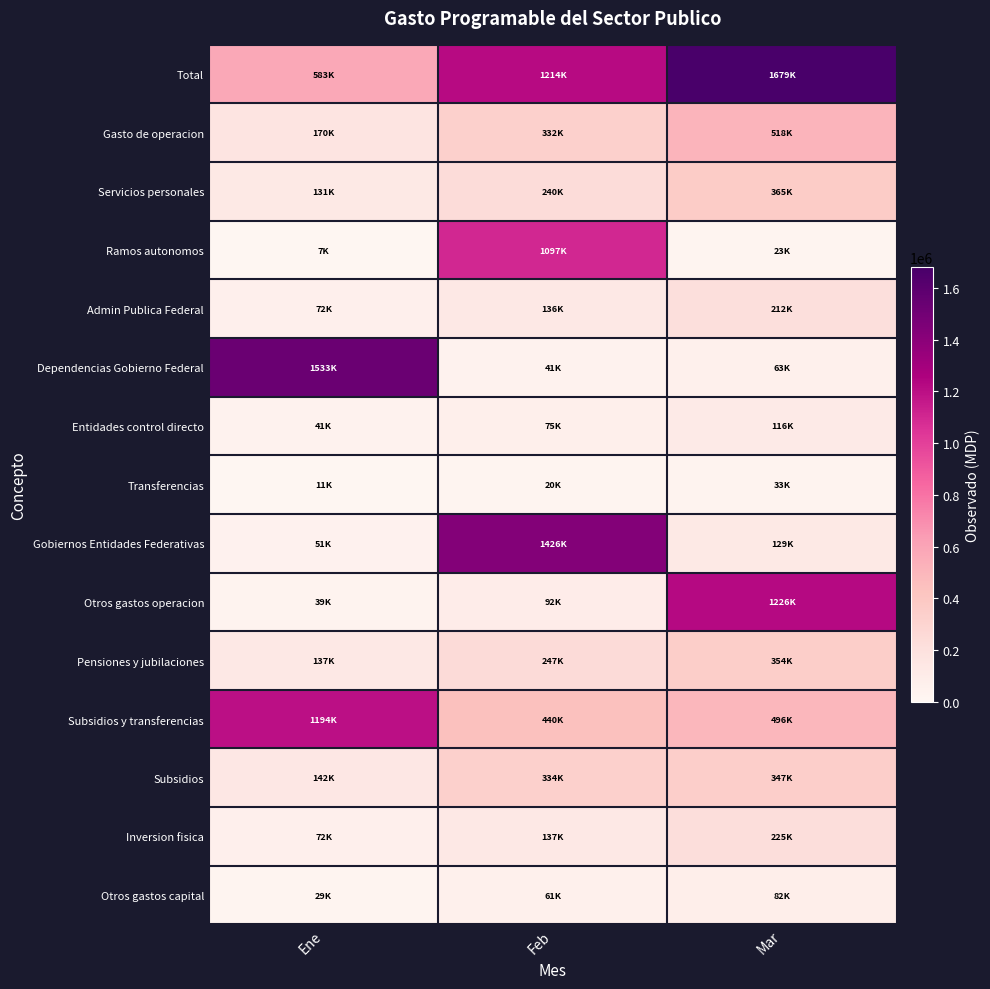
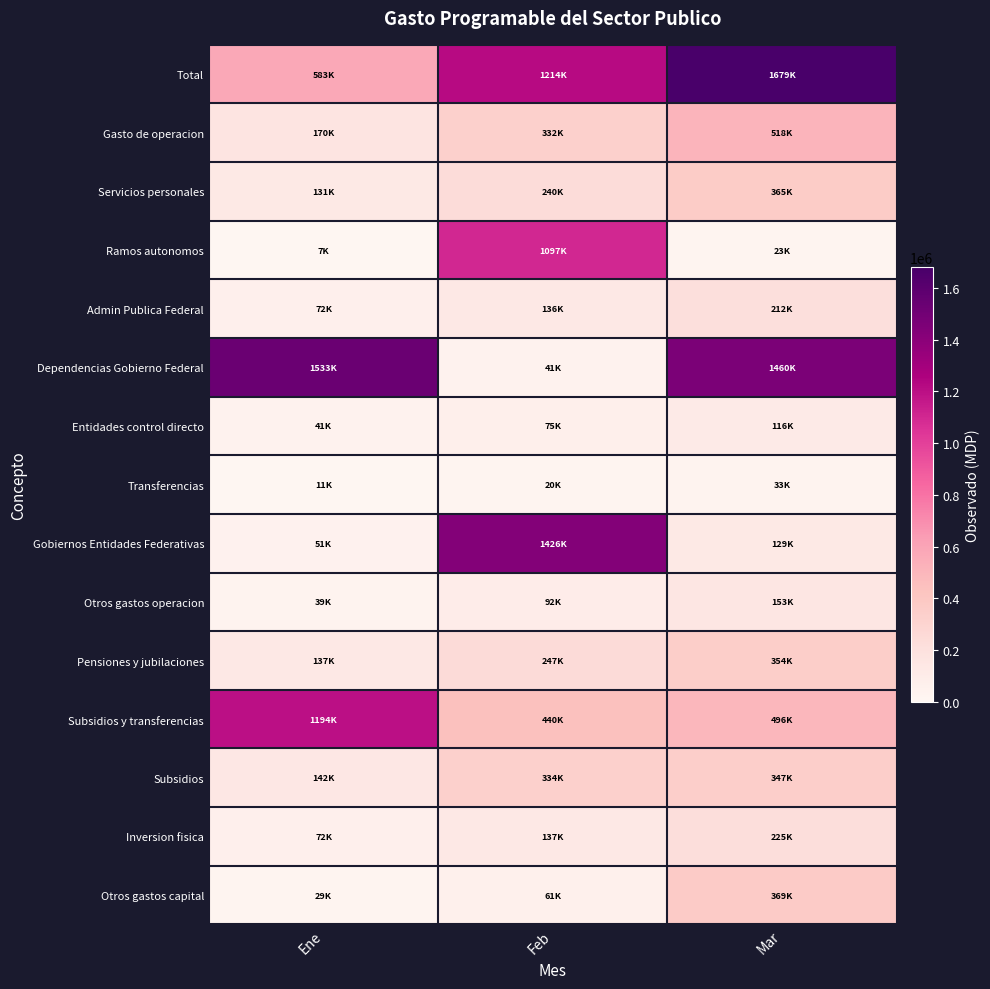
  {
    "Total": {
      "Ene": "583K",
      "Feb": "1214K",
      "Mar": "1679K"
    },
    "Gasto de operacion": {
      "Ene": "170K",
      "Feb": "332K",
      "Mar": "518K"
    },
    "Servicios personales": {
      "Ene": "131K",
      "Feb": "240K",
      "Mar": "365K"
    },
    "Ramos autonomos": {
      "Ene": "7K",
      "Feb": "1097K",
      "Mar": "23K"
    },
    "Admin Publica Federal": {
      "Ene": "72K",
      "Feb": "136K",
      "Mar": "212K"
    },
    "Dependencias Gobierno Federal": {
      "Ene": "1533K",
      "Feb": "41K",
-     "Mar": "63K"
+     "Mar": "1460K"
    },
    "Entidades control directo": {
      "Ene": "41K",
      "Feb": "75K",
      "Mar": "116K"
    },
    "Transferencias": {
      "Ene": "11K",
      "Feb": "20K",
      "Mar": "33K"
    },
    "Gobiernos Entidades Federativas": {
      "Ene": "51K",
      "Feb": "1426K",
      "Mar": "129K"
    },
    "Otros gastos operacion": {
      "Ene": "39K",
      "Feb": "92K",
-     "Mar": "1226K"
+     "Mar": "153K"
    },
    "Pensiones y jubilaciones": {
      "Ene": "137K",
      "Feb": "247K",
      "Mar": "354K"
    },
    "Subsidios y transferencias": {
      "Ene": "1194K",
      "Feb": "440K",
      "Mar": "496K"
    },
    "Subsidios": {
      "Ene": "142K",
      "Feb": "334K",
      "Mar": "347K"
    },
    "Inversion fisica": {
      "Ene": "72K",
      "Feb": "137K",
      "Mar": "225K"
    },
    "Otros gastos capital": {
      "Ene": "29K",
      "Feb": "61K",
-     "Mar": "82K"
+     "Mar": "369K"
    }
  }
